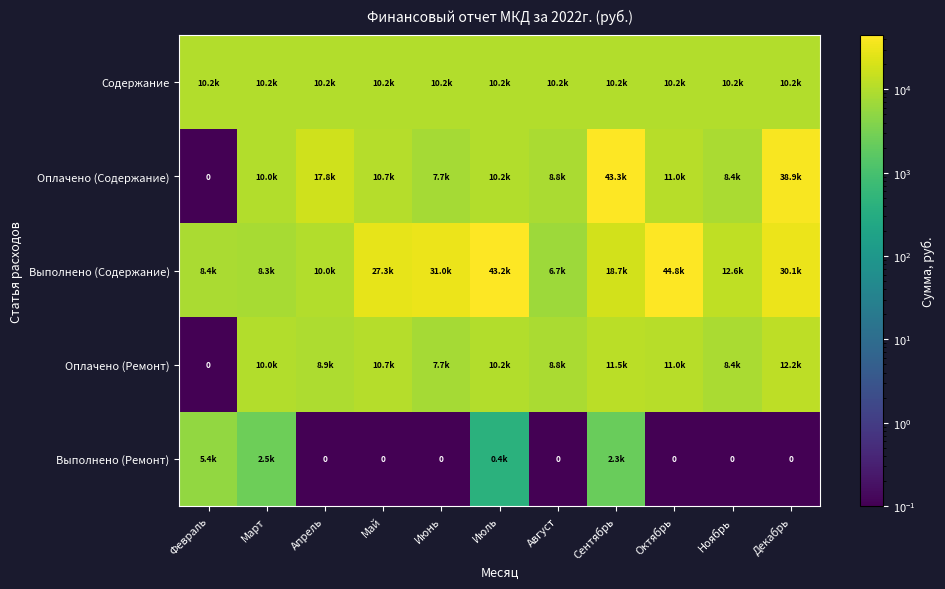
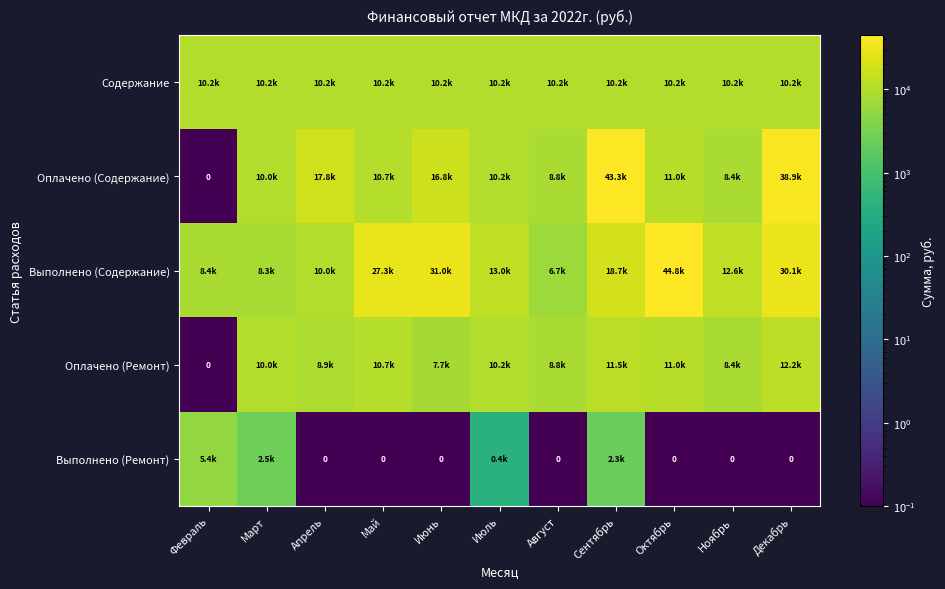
  {
    "Содержание": {
      "Февраль": "10.2k",
      "Март": "10.2k",
      "Апрель": "10.2k",
      "Май": "10.2k",
      "Июнь": "10.2k",
      "Июль": "10.2k",
      "Август": "10.2k",
      "Сентябрь": "10.2k",
      "Октябрь": "10.2k",
      "Ноябрь": "10.2k",
      "Декабрь": "10.2k"
    },
    "Оплачено (Содержание)": {
      "Февраль": "0",
      "Март": "10.0k",
      "Апрель": "17.8k",
      "Май": "10.7k",
-     "Июнь": "7.7k",
+     "Июнь": "16.8k",
      "Июль": "10.2k",
      "Август": "8.8k",
      "Сентябрь": "43.3k",
      "Октябрь": "11.0k",
      "Ноябрь": "8.4k",
      "Декабрь": "38.9k"
    },
    "Выполнено (Содержание)": {
      "Февраль": "8.4k",
      "Март": "8.3k",
      "Апрель": "10.0k",
      "Май": "27.3k",
      "Июнь": "31.0k",
-     "Июль": "43.2k",
+     "Июль": "13.0k",
      "Август": "6.7k",
      "Сентябрь": "18.7k",
      "Октябрь": "44.8k",
      "Ноябрь": "12.6k",
      "Декабрь": "30.1k"
    },
    "Оплачено (Ремонт)": {
      "Февраль": "0",
      "Март": "10.0k",
      "Апрель": "8.9k",
      "Май": "10.7k",
      "Июнь": "7.7k",
      "Июль": "10.2k",
      "Август": "8.8k",
      "Сентябрь": "11.5k",
      "Октябрь": "11.0k",
      "Ноябрь": "8.4k",
      "Декабрь": "12.2k"
    },
    "Выполнено (Ремонт)": {
      "Февраль": "5.4k",
      "Март": "2.5k",
      "Апрель": "0",
      "Май": "0",
      "Июнь": "0",
      "Июль": "0.4k",
      "Август": "0",
      "Сентябрь": "2.3k",
      "Октябрь": "0",
      "Ноябрь": "0",
      "Декабрь": "0"
    }
  }
